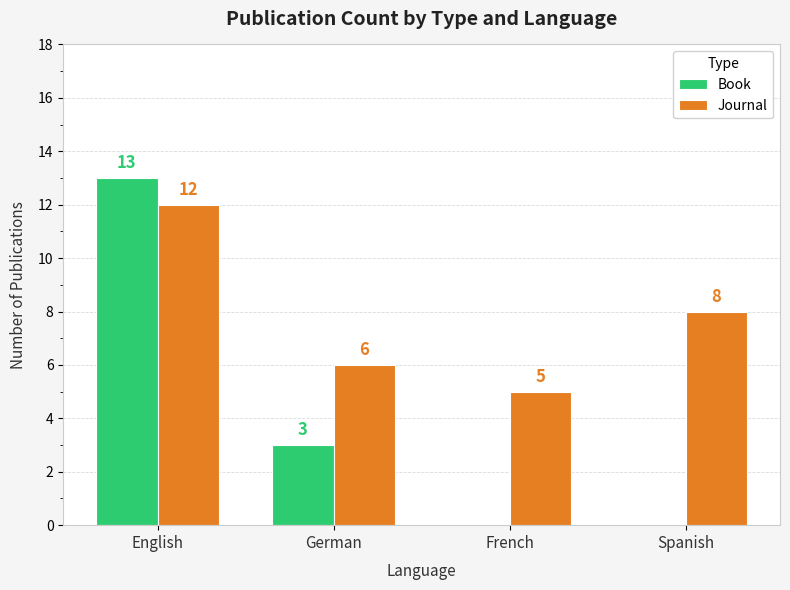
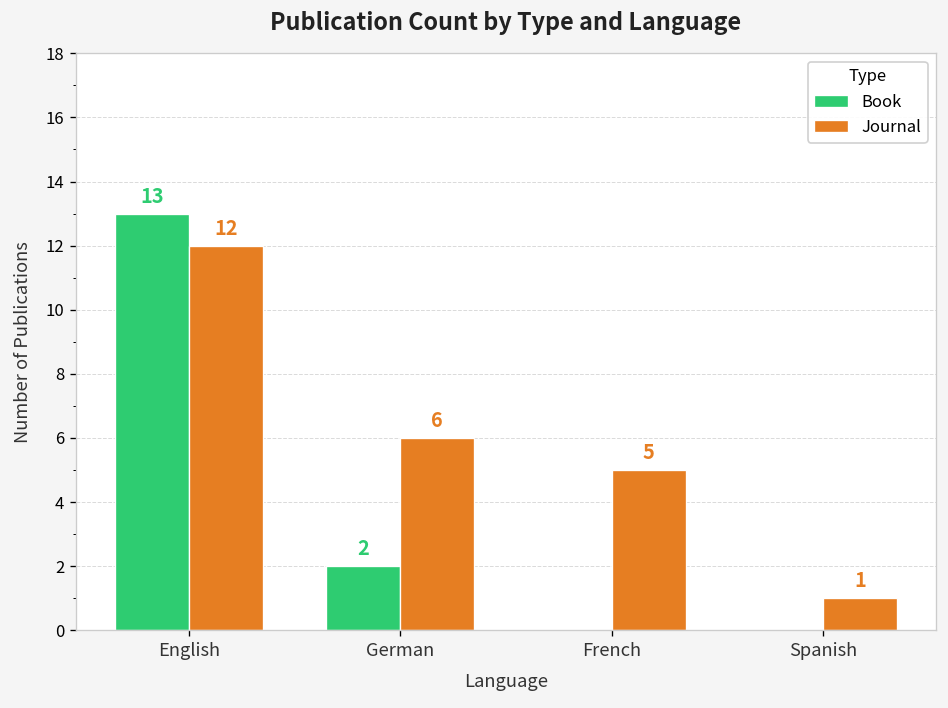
  {
    "Book": {
      "English": 13,
-     "German": 3
+     "German": 2
    },
    "Journal": {
      "English": 12,
      "German": 6,
      "French": 5,
-     "Spanish": 8
+     "Spanish": 1
    }
  }
